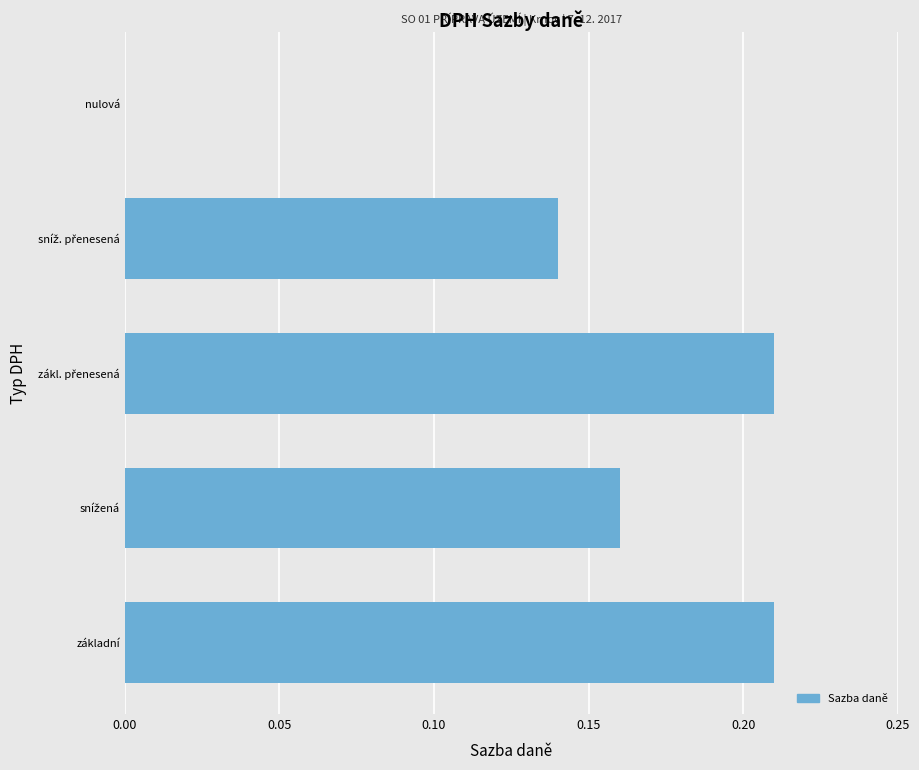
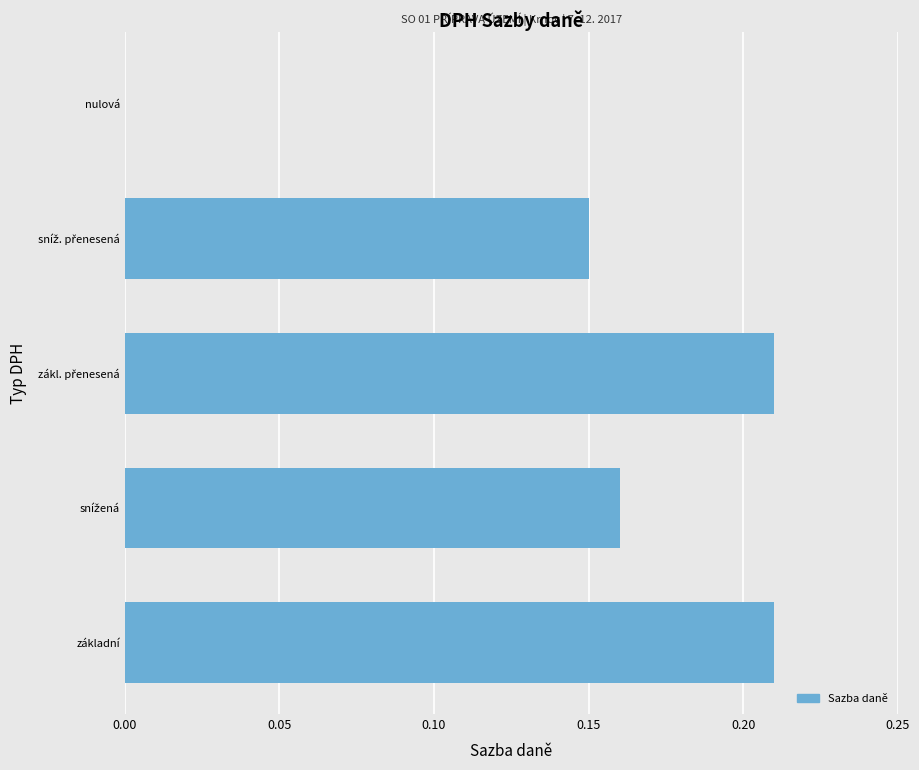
  {
    "nulová": 0.00,
-   "sníž. přenesená": 0.14,
+   "sníž. přenesená": 0.15,
    "zákl. přenesená": 0.21,
    "snížená": 0.16,
    "základní": 0.21
  }
